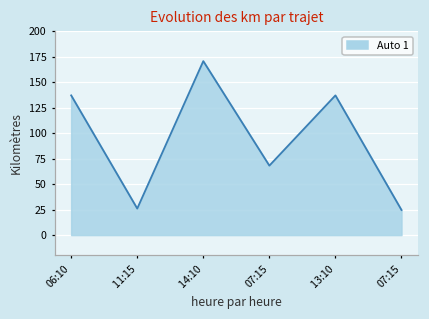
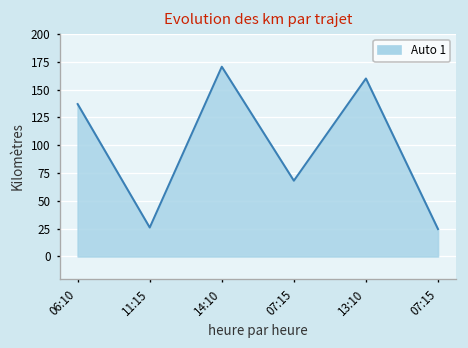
  {
    "06:10": 140,
    "11:15": 30,
    "14:10": 170,
-   "13:10": 140
+   "13:10": 160
  }
